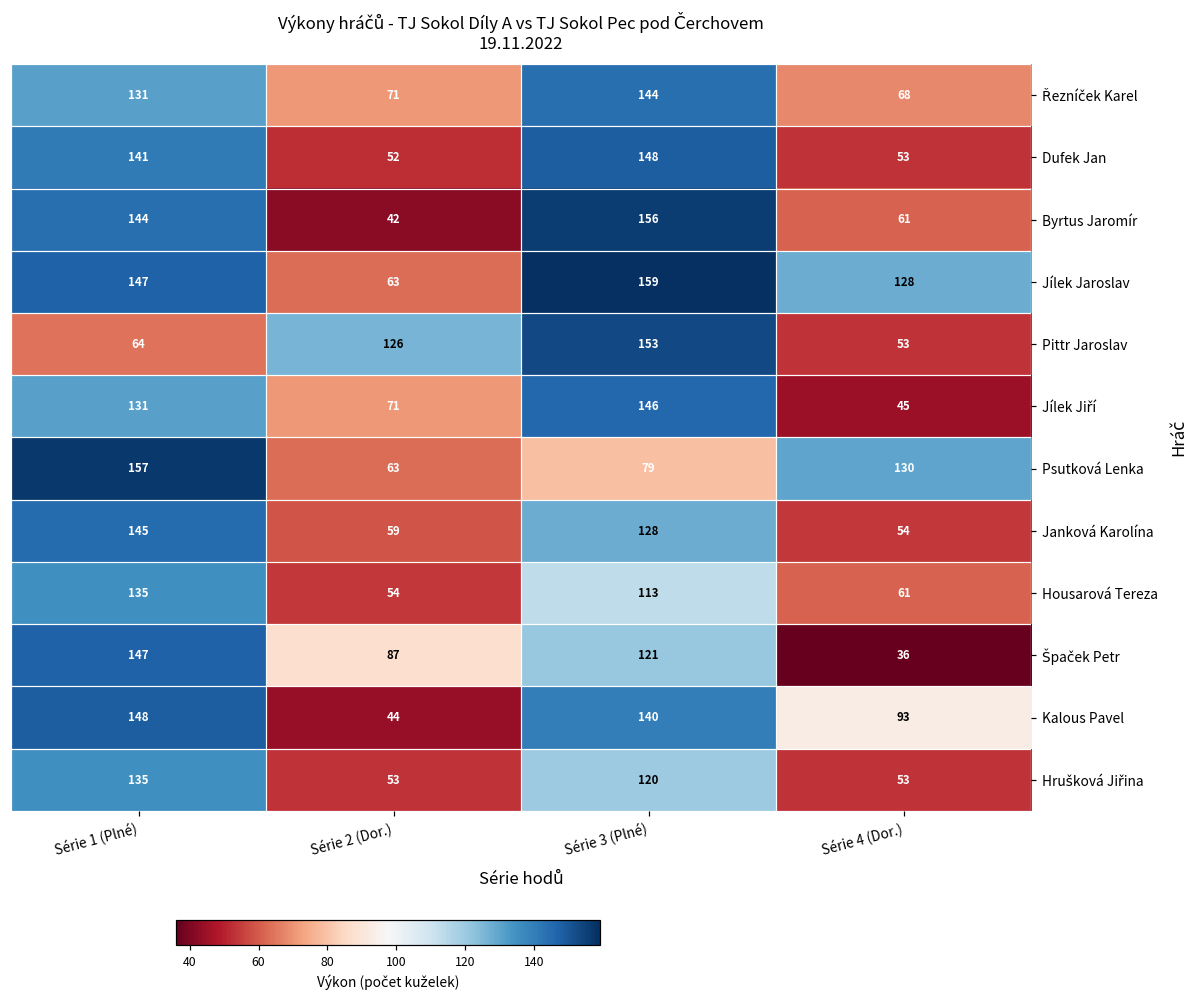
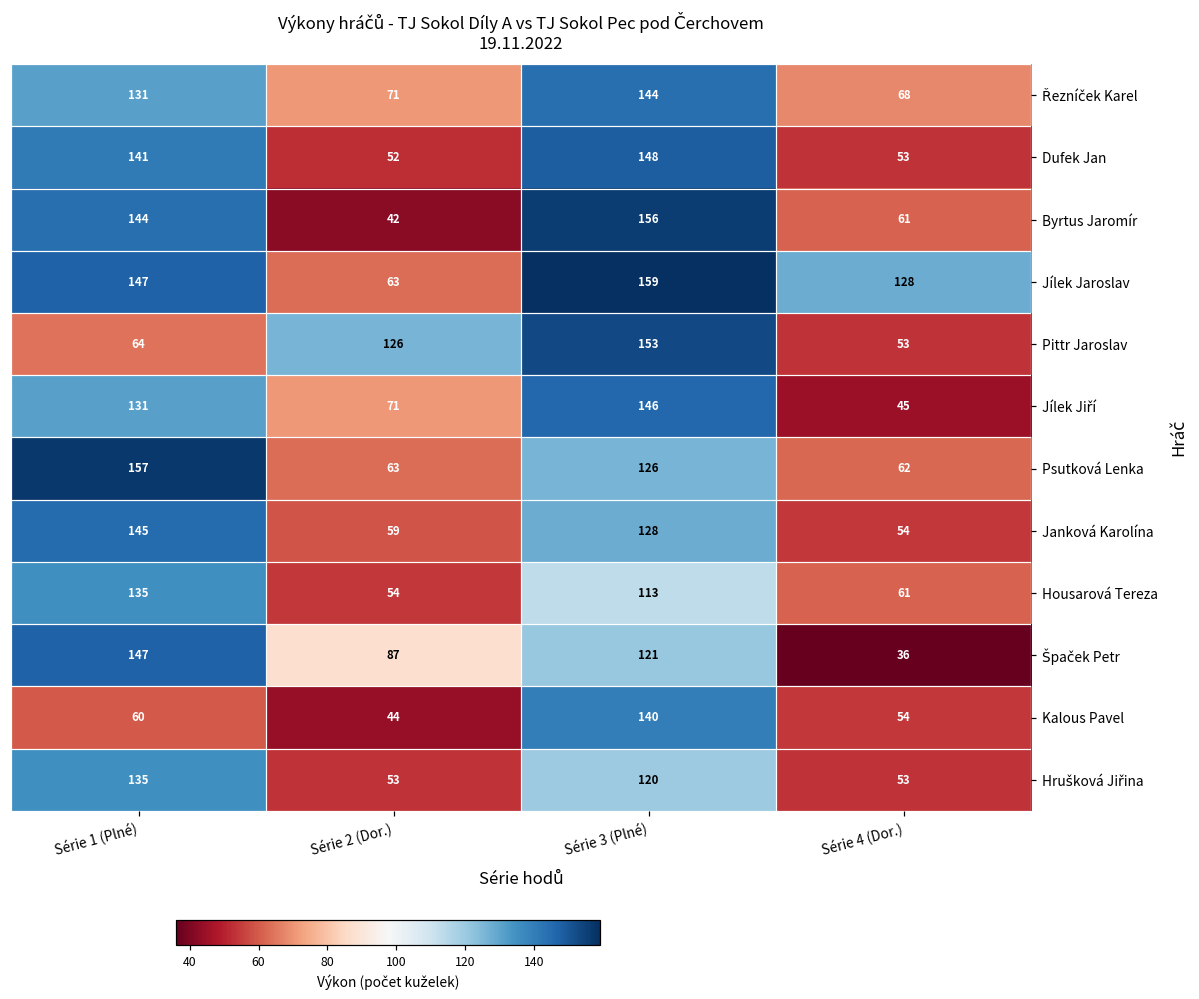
  {
    "Řezníček Karel": {
      "Série 1 (Plné)": 131,
      "Série 2 (Dor.)": 71,
      "Série 3 (Plné)": 144,
      "Série 4 (Dor.)": 68
    },
    "Dufek Jan": {
      "Série 1 (Plné)": 141,
      "Série 2 (Dor.)": 52,
      "Série 3 (Plné)": 148,
      "Série 4 (Dor.)": 53
    },
    "Byrtus Jaromír": {
      "Série 1 (Plné)": 144,
      "Série 2 (Dor.)": 42,
      "Série 3 (Plné)": 156,
      "Série 4 (Dor.)": 61
    },
    "Jílek Jaroslav": {
      "Série 1 (Plné)": 147,
      "Série 2 (Dor.)": 63,
      "Série 3 (Plné)": 159,
      "Série 4 (Dor.)": 128
    },
    "Pittr Jaroslav": {
      "Série 1 (Plné)": 64,
      "Série 2 (Dor.)": 126,
      "Série 3 (Plné)": 153,
      "Série 4 (Dor.)": 53
    },
    "Jílek Jiří": {
      "Série 1 (Plné)": 131,
      "Série 2 (Dor.)": 71,
      "Série 3 (Plné)": 146,
      "Série 4 (Dor.)": 45
    },
    "Psutková Lenka": {
      "Série 1 (Plné)": 157,
      "Série 2 (Dor.)": 63,
-     "Série 3 (Plné)": 79,
-     "Série 4 (Dor.)": 130
+     "Série 3 (Plné)": 126,
+     "Série 4 (Dor.)": 62
    },
    "Janková Karolína": {
      "Série 1 (Plné)": 145,
      "Série 2 (Dor.)": 59,
      "Série 3 (Plné)": 128,
      "Série 4 (Dor.)": 54
    },
    "Housarová Tereza": {
      "Série 1 (Plné)": 135,
      "Série 2 (Dor.)": 54,
      "Série 3 (Plné)": 113,
      "Série 4 (Dor.)": 61
    },
    "Špaček Petr": {
      "Série 1 (Plné)": 147,
      "Série 2 (Dor.)": 87,
      "Série 3 (Plné)": 121,
      "Série 4 (Dor.)": 36
    },
    "Kalous Pavel": {
-     "Série 1 (Plné)": 148,
+     "Série 1 (Plné)": 60,
      "Série 2 (Dor.)": 44,
      "Série 3 (Plné)": 140,
-     "Série 4 (Dor.)": 93
+     "Série 4 (Dor.)": 54
    },
    "Hrušková Jiřina": {
      "Série 1 (Plné)": 135,
      "Série 2 (Dor.)": 53,
      "Série 3 (Plné)": 120,
      "Série 4 (Dor.)": 53
    }
  }
